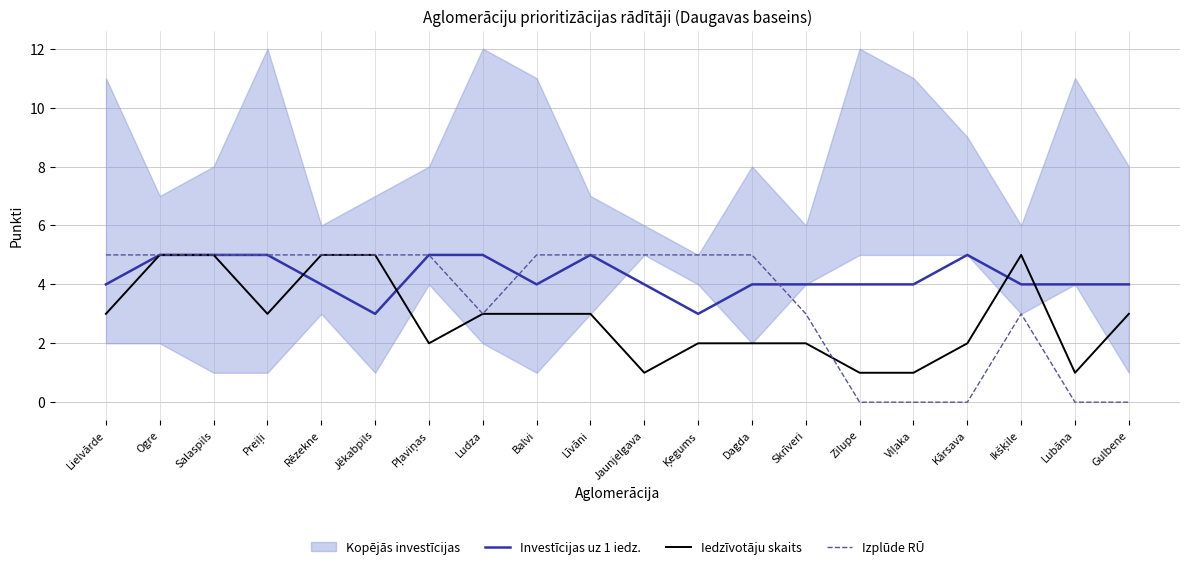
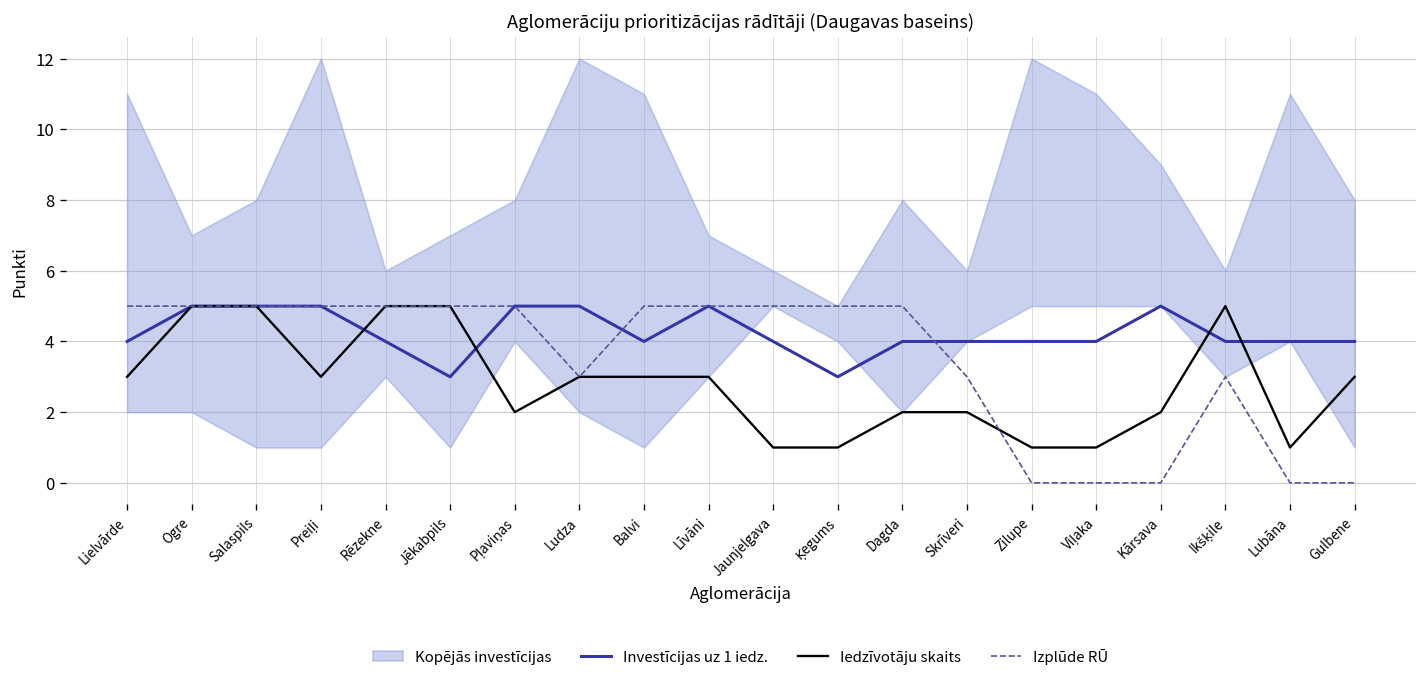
  {
    "Iedzīvotāju skaits": {
      "Lielvārde": 3,
      "Preiļi": 3,
      "Pļaviņas": 2,
      "Balvi": 3,
      "Līvāni": 3,
      "Jaunjelgava": 1,
-     "Ķegums": 2,
+     "Ķegums": 1,
      "Dagda": 2,
      "Skrīveri": 2,
      "Zilupe": 1,
      "Viļaka": 1,
      "Kārsava": 2,
      "Ikšķile": 5,
      "Lubāna": 1,
      "Gulbene": 3
    }
  }
